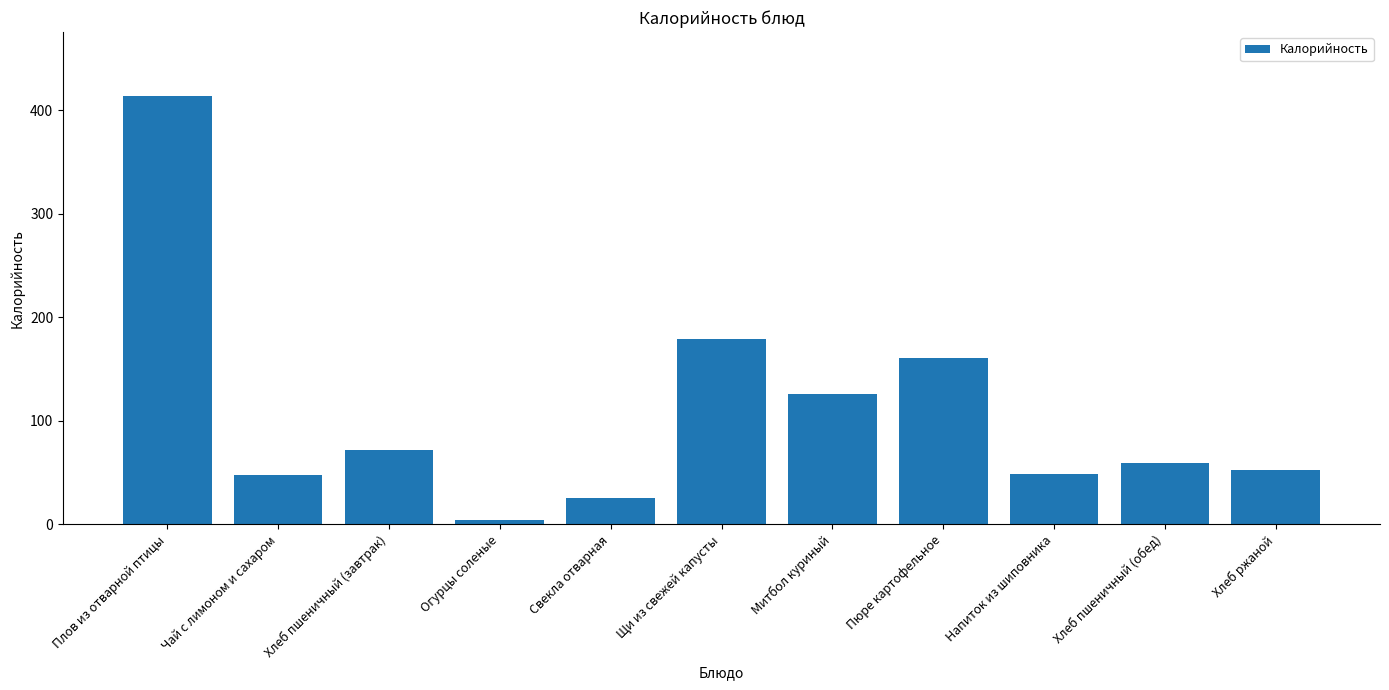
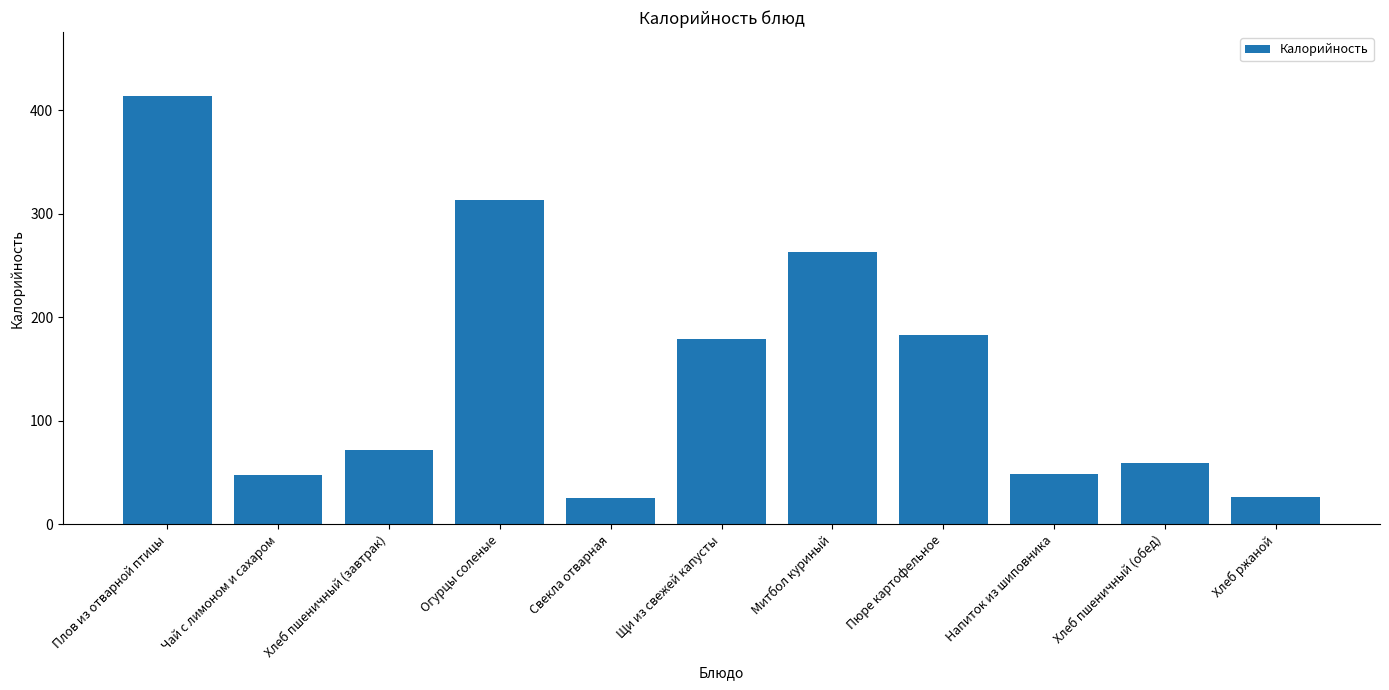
  {
    "Плов из отварной птицы": 413,
    "Чай с лимоном и сахаром": 47,
    "Хлеб пшеничный (завтрак)": 72,
-   "Огурцы соленые": 4,
+   "Огурцы соленые": 313,
    "Свекла отварная": 25,
    "Щи из свежей капусты": 179,
-   "Митбол куриный": 126,
-   "Пюре картофельное": 161,
+   "Митбол куриный": 263,
+   "Пюре картофельное": 183,
    "Напиток из шиповника": 48,
    "Хлеб пшеничный (обед)": 60,
-   "Хлеб ржаной": 52
+   "Хлеб ржаной": 27
  }
